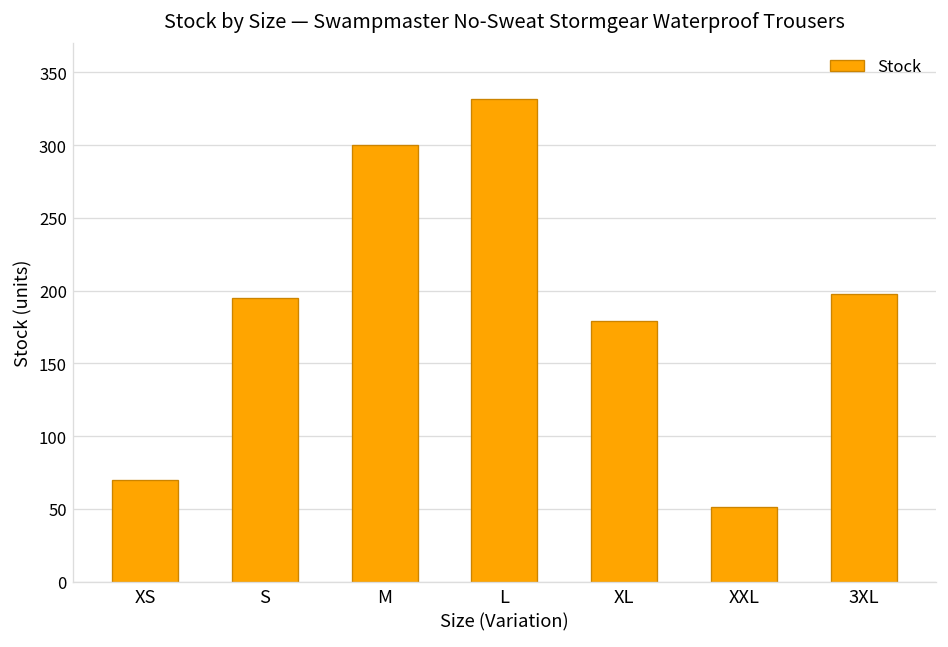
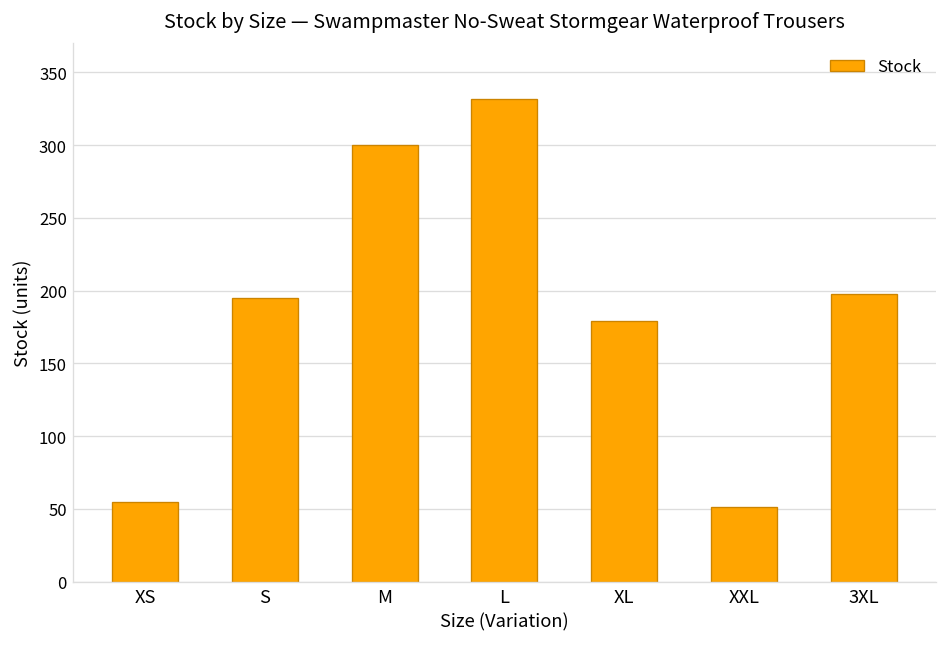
  {
-   "XS": 70,
+   "XS": 55,
    "S": 195,
    "M": 300,
    "L": 332,
    "XL": 179,
    "XXL": 51,
    "3XL": 198
  }
